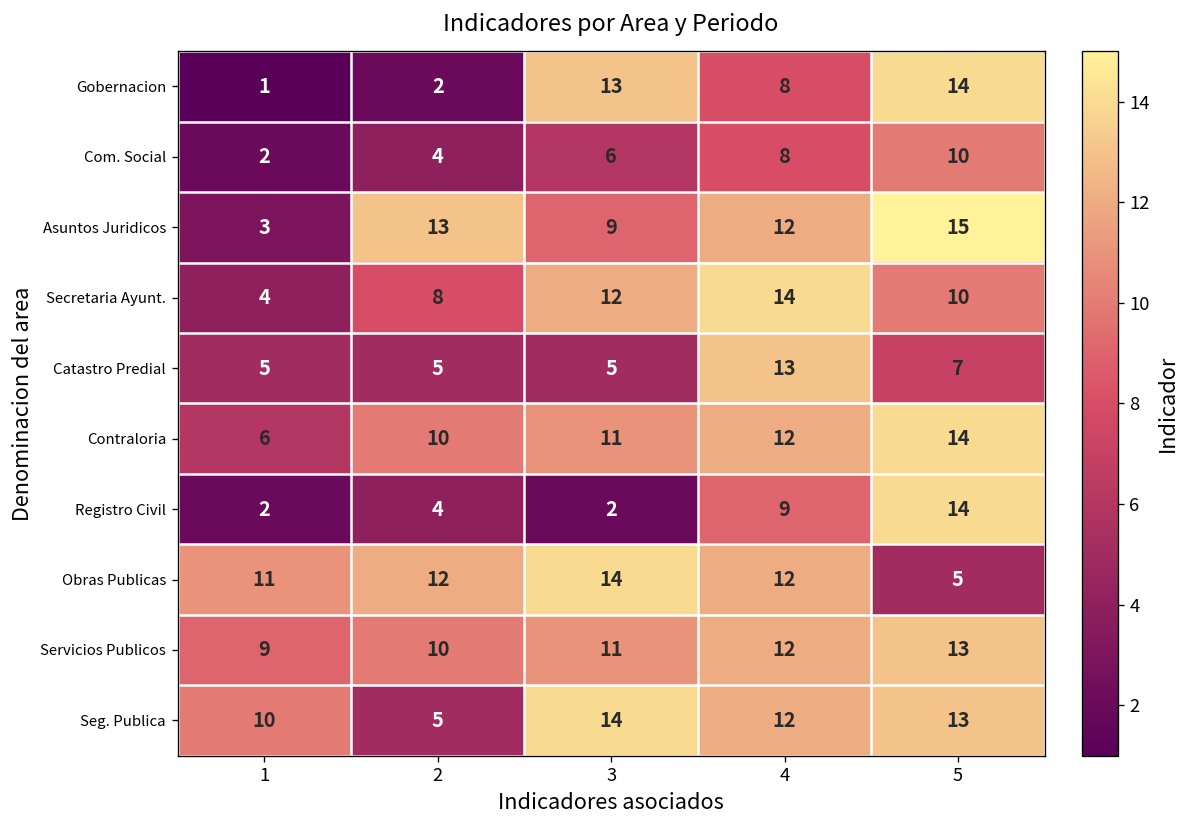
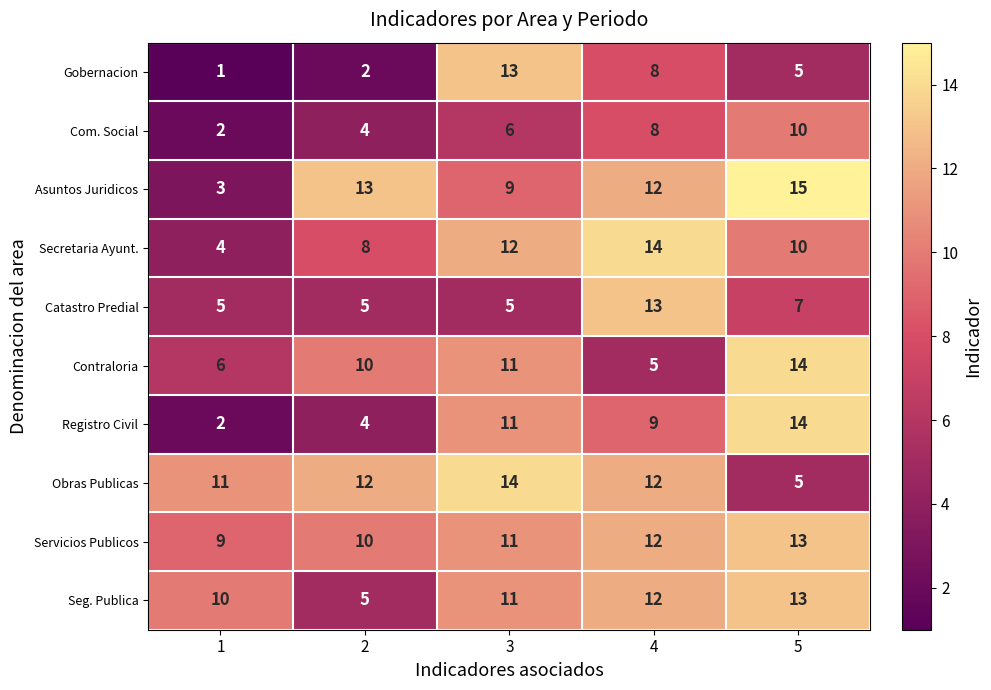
  {
    "Gobernacion": {
      "1": 1,
      "2": 2,
      "3": 13,
      "4": 8,
-     "5": 14
+     "5": 5
    },
    "Com. Social": {
      "1": 2,
      "2": 4,
      "3": 6,
      "4": 8,
      "5": 10
    },
    "Asuntos Juridicos": {
      "1": 3,
      "2": 13,
      "3": 9,
      "4": 12,
      "5": 15
    },
    "Secretaria Ayunt.": {
      "1": 4,
      "2": 8,
      "3": 12,
      "4": 14,
      "5": 10
    },
    "Catastro Predial": {
      "1": 5,
      "2": 5,
      "3": 5,
      "4": 13,
      "5": 7
    },
    "Contraloria": {
      "1": 6,
      "2": 10,
      "3": 11,
-     "4": 12,
+     "4": 5,
      "5": 14
    },
    "Registro Civil": {
      "1": 2,
      "2": 4,
-     "3": 2,
+     "3": 11,
      "4": 9,
      "5": 14
    },
    "Obras Publicas": {
      "1": 11,
      "2": 12,
      "3": 14,
      "4": 12,
      "5": 5
    },
    "Servicios Publicos": {
      "1": 9,
      "2": 10,
      "3": 11,
      "4": 12,
      "5": 13
    },
    "Seg. Publica": {
      "1": 10,
      "2": 5,
-     "3": 14,
+     "3": 11,
      "4": 12,
      "5": 13
    }
  }
